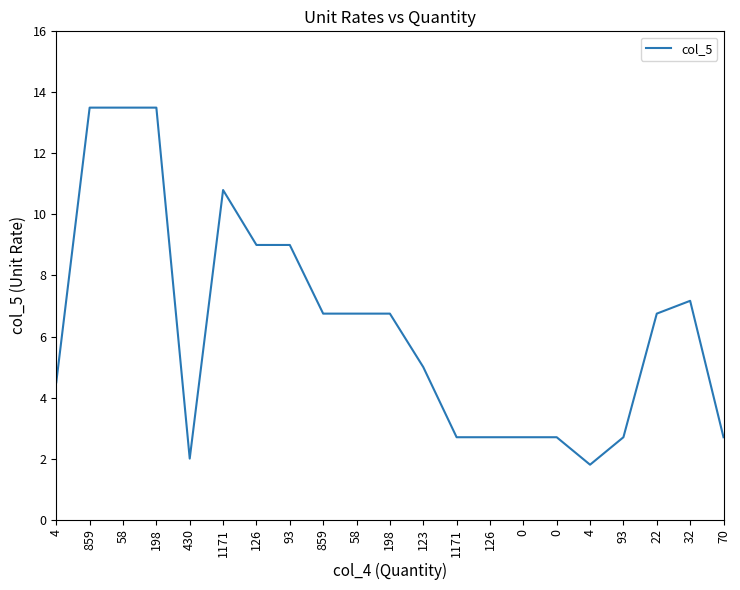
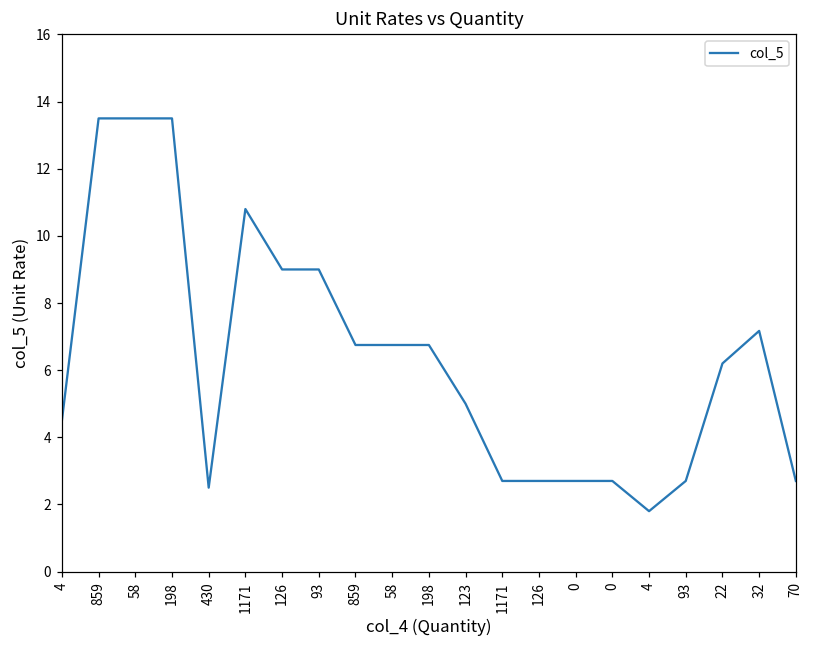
  {
-   "430": 2.0,
+   "430": 2.5,
    "123": 5.0,
-   "22": 6.8,
+   "22": 6.2,
    "32": 7.2,
    "70": 2.7
  }
